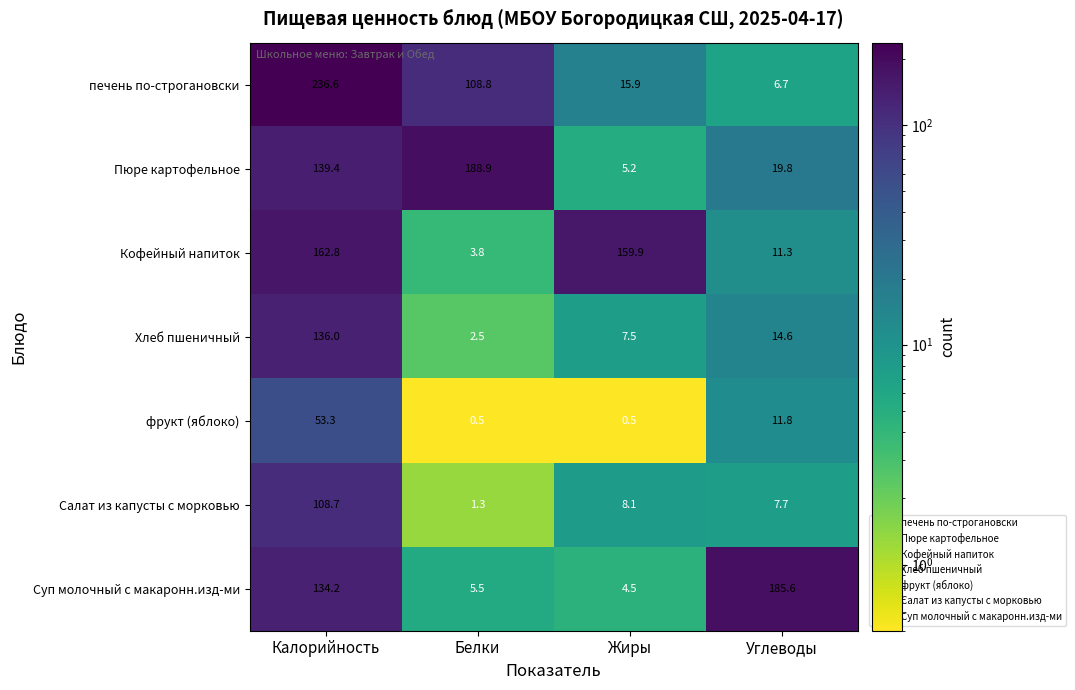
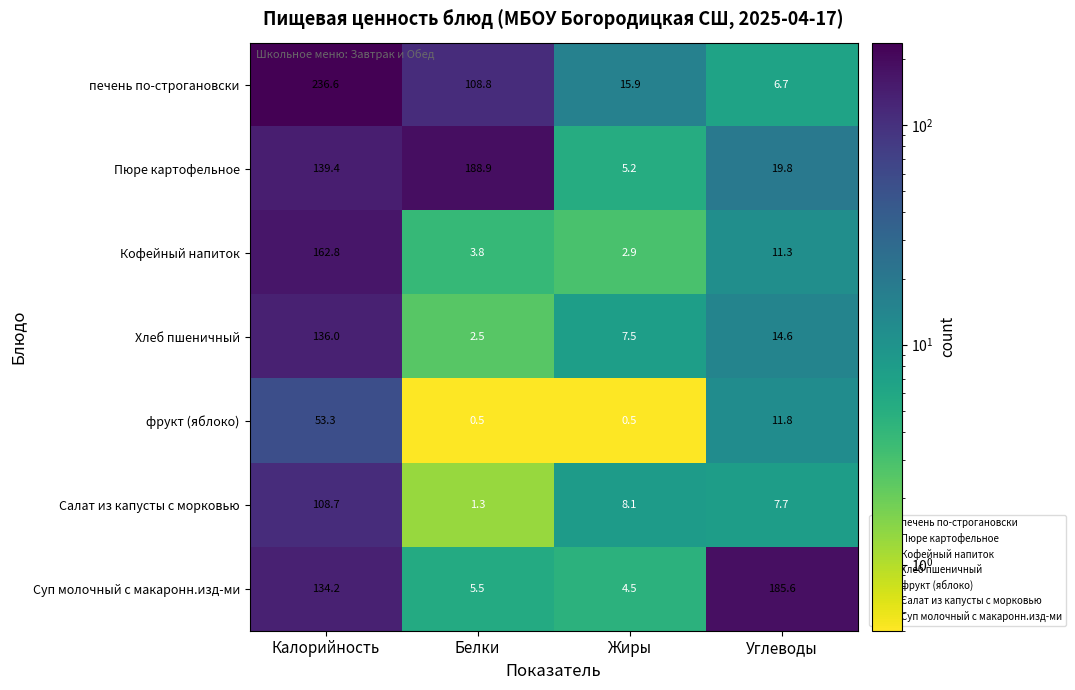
  {
    "печень по-строгановски": {
      "Белки": 108.8,
      "Жиры": 15.9,
      "Углеводы": 6.7
    },
    "Пюре картофельное": {
      "Калорийность": 139.4,
      "Белки": 188.9,
      "Жиры": 5.2,
      "Углеводы": 19.8
    },
    "Кофейный напиток": {
      "Калорийность": 162.8,
      "Белки": 3.8,
-     "Жиры": 159.9,
+     "Жиры": 2.9,
      "Углеводы": 11.3
    },
    "Хлеб пшеничный": {
      "Калорийность": 136.0,
      "Белки": 2.5,
      "Жиры": 7.5,
      "Углеводы": 14.6
    },
    "фрукт (яблоко)": {
      "Калорийность": 53.3,
      "Белки": 0.5,
      "Жиры": 0.5,
      "Углеводы": 11.8
    },
    "Салат из капусты с морковью": {
      "Калорийность": 108.7,
      "Белки": 1.3,
      "Жиры": 8.1,
      "Углеводы": 7.7
    },
    "Суп молочный с макаронн.изд-ми": {
      "Калорийность": 134.2,
      "Белки": 5.5,
      "Жиры": 4.5,
      "Углеводы": 185.6
    }
  }
